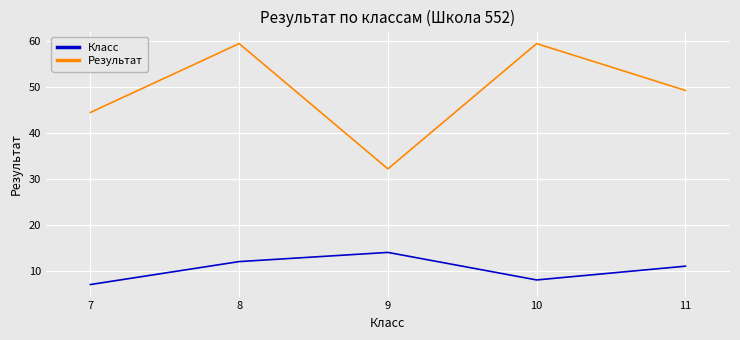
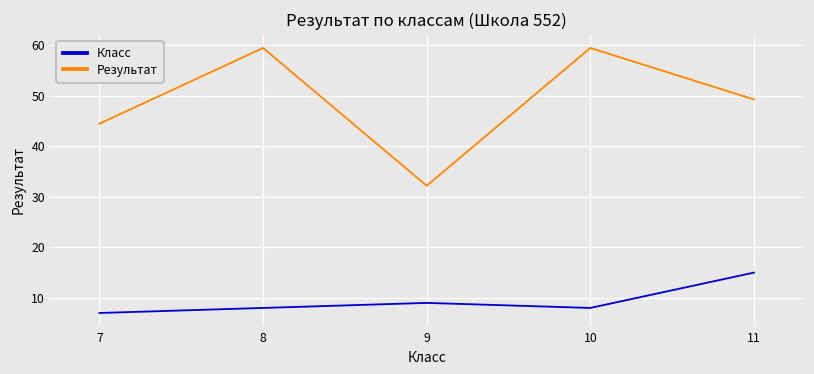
  {
    "Класс": {
      "7": 7,
-     "8": 12,
-     "9": 14,
+     "8": 8,
+     "9": 9,
      "10": 8,
-     "11": 11
+     "11": 15
    },
    "Результат": {
      "7": 45,
      "8": 60,
      "9": 32,
      "10": 60,
      "11": 49
    }
  }
